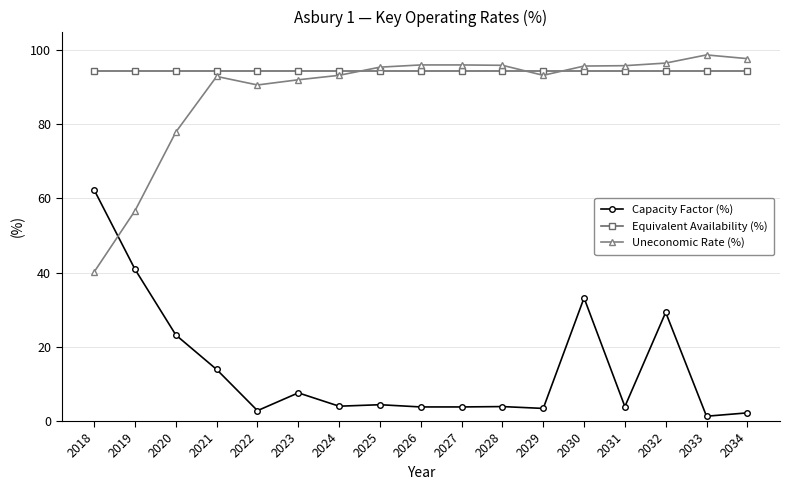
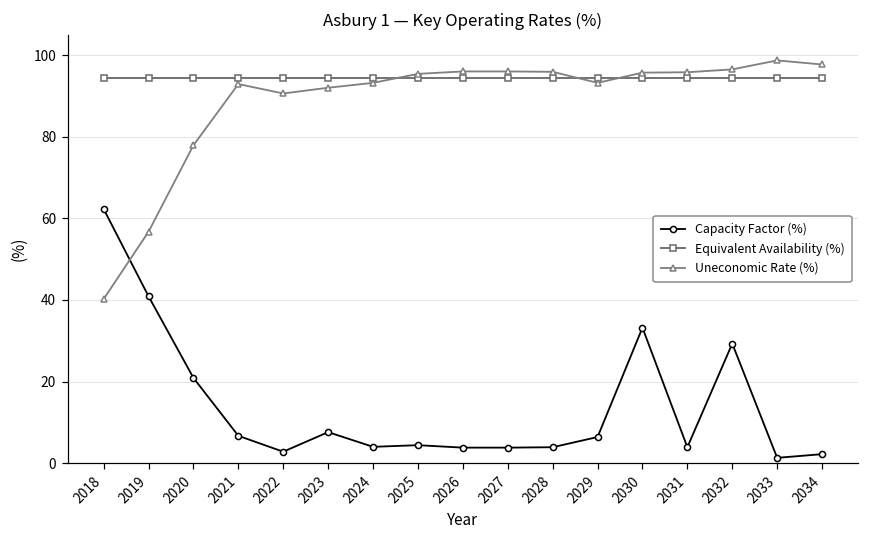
  {
    "Capacity Factor (%)": {
      "2018": 62,
      "2019": 41,
-     "2020": 23,
-     "2021": 14,
+     "2020": 21,
+     "2021": 7,
      "2022": 3,
      "2023": 8,
      "2024": 4,
      "2025": 4,
      "2026": 4,
      "2027": 4,
      "2028": 4,
-     "2029": 3,
+     "2029": 6,
      "2030": 33,
      "2031": 4,
      "2032": 29,
      "2033": 1,
      "2034": 2
    }
  }
